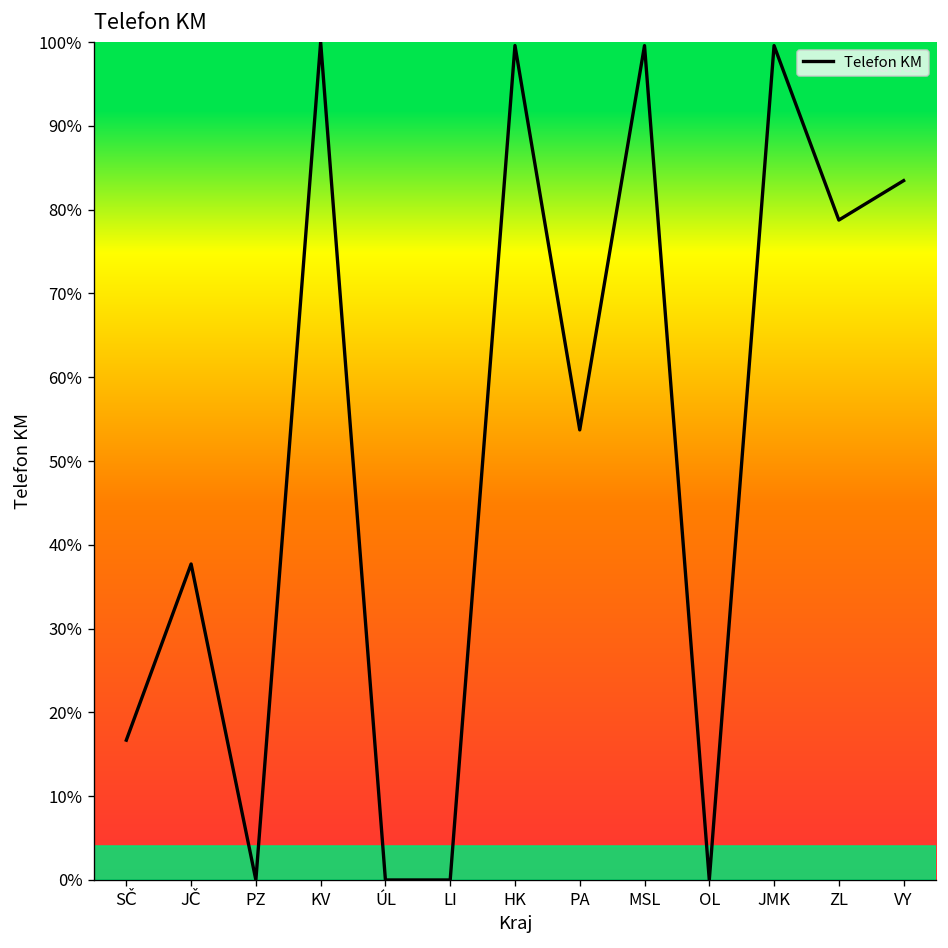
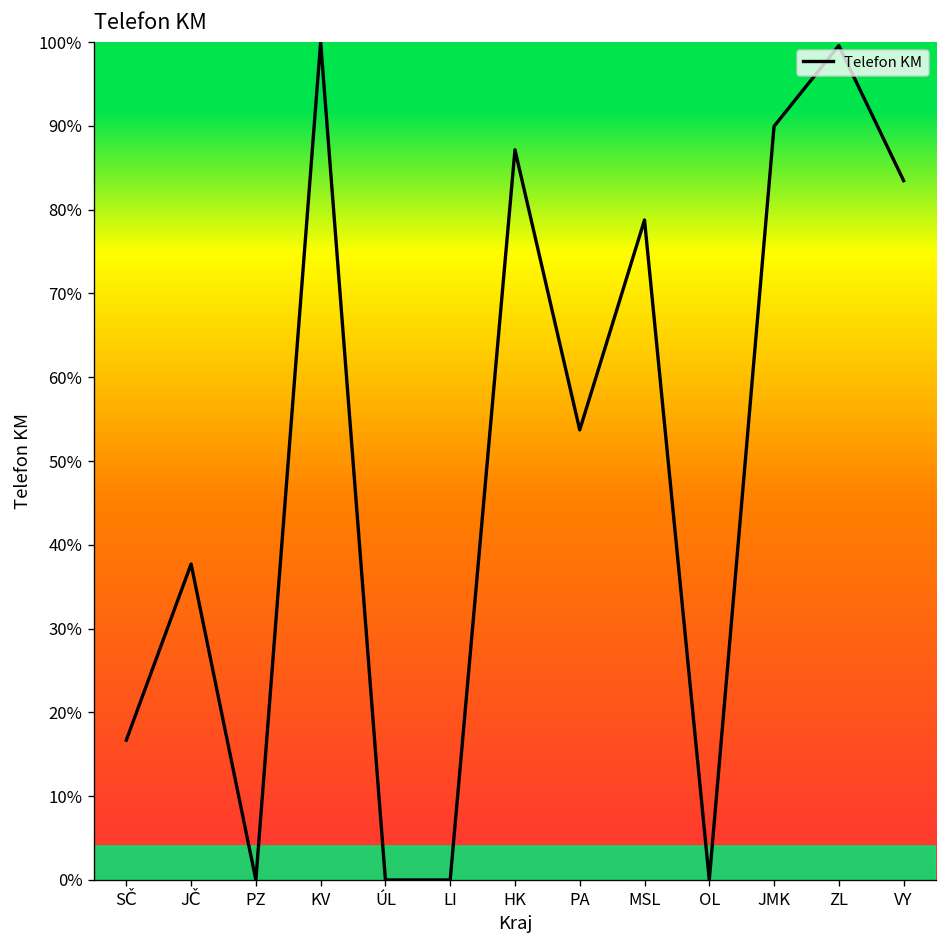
  {
    "SČ": "17%",
    "JČ": "38%",
    "KV": "100%",
-   "HK": "100%",
+   "HK": "87%",
    "PA": "54%",
-   "MSL": "100%",
-   "JMK": "100%",
-   "ZL": "79%",
+   "MSL": "79%",
+   "JMK": "90%",
+   "ZL": "100%",
    "VY": "83%"
  }
